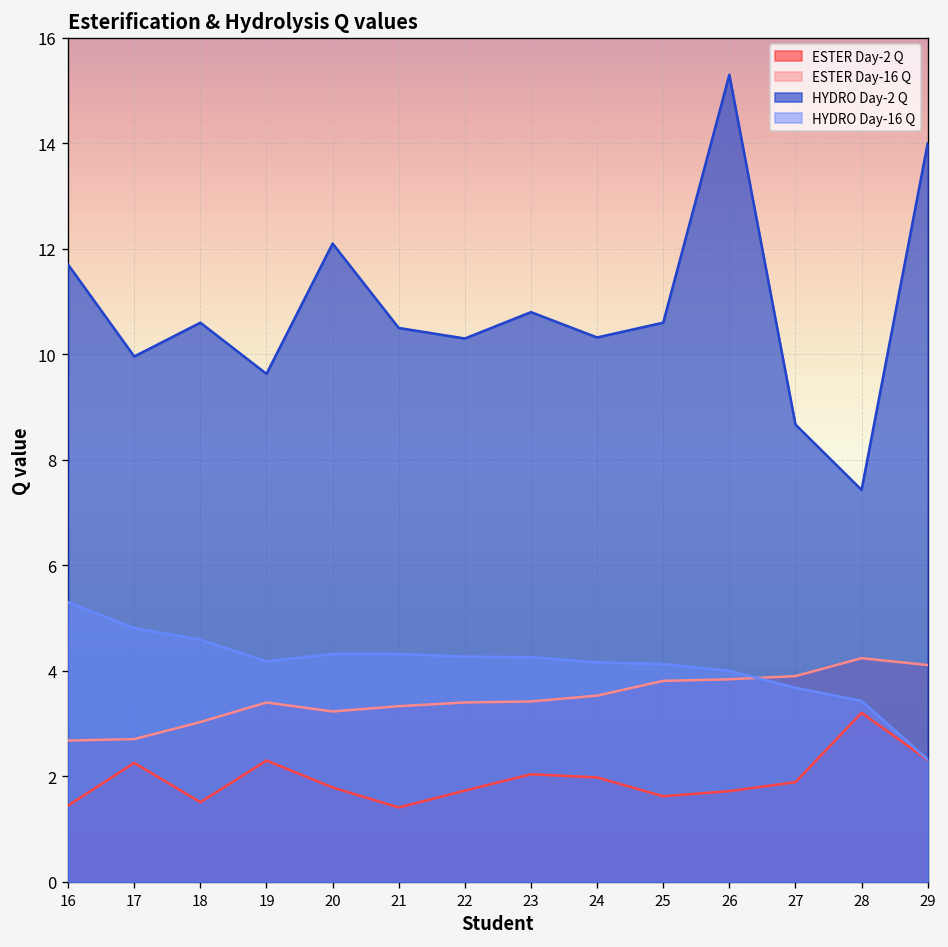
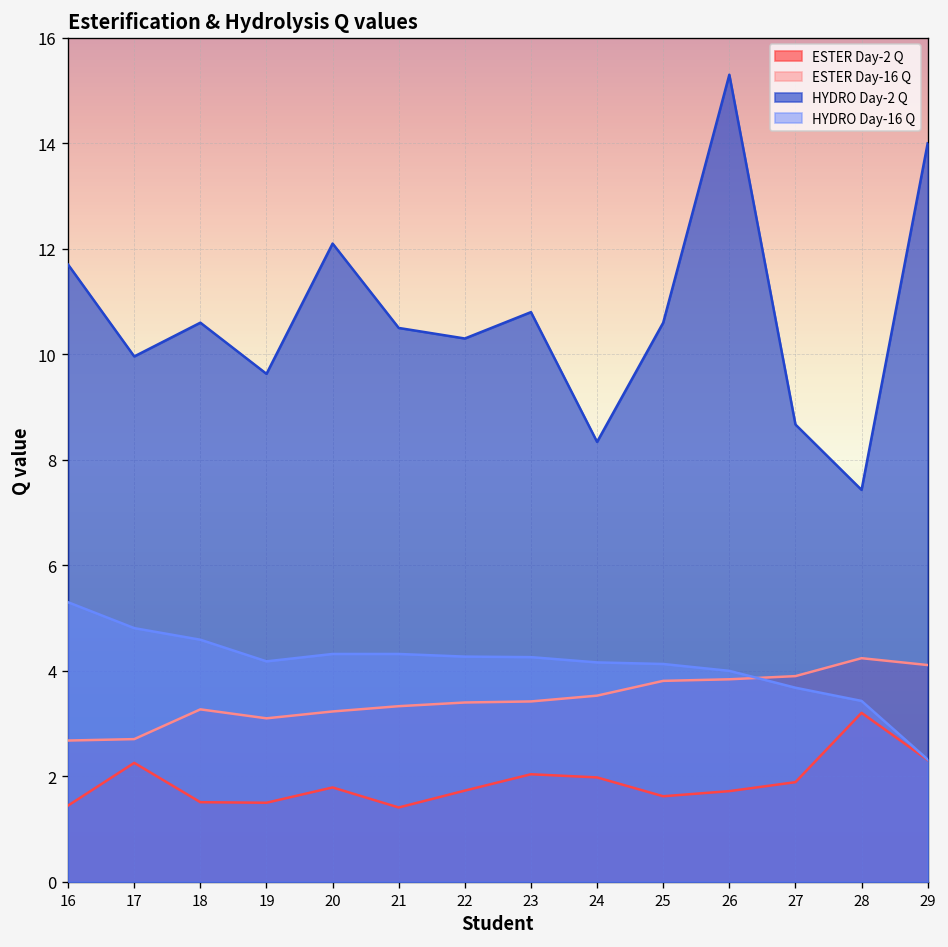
  {
    "ESTER Day-2 Q": {
      "16": 1.4,
      "17": 2.3,
      "18": 1.5,
-     "19": 2.3,
+     "19": 1.5,
      "20": 1.8,
      "21": 1.4,
      "22": 1.7,
      "23": 2.0,
      "24": 2.0,
      "25": 1.6,
      "26": 1.7,
      "27": 1.9,
      "28": 3.2
    },
    "ESTER Day-16 Q": {
      "16": 2.7,
      "17": 2.7,
-     "18": 3.0,
-     "19": 3.4,
+     "18": 3.3,
+     "19": 3.1,
      "20": 3.2,
      "21": 3.3,
      "22": 3.4,
      "23": 3.4,
      "24": 3.5,
      "25": 3.8,
      "26": 3.8,
      "27": 3.9,
      "28": 4.2,
      "29": 4.1
    },
    "HYDRO Day-2 Q": {
      "16": 11.7,
      "17": 10.0,
      "18": 10.6,
      "19": 9.6,
      "20": 12.1,
      "21": 10.5,
      "22": 10.3,
      "23": 10.8,
-     "24": 10.3,
+     "24": 8.3,
      "25": 10.6,
      "26": 15.3,
      "27": 8.7,
      "28": 7.4,
      "29": 14.0
    },
    "HYDRO Day-16 Q": {
      "16": 5.3,
      "17": 4.8,
      "18": 4.6,
      "19": 4.2,
      "20": 4.3,
      "21": 4.3,
      "22": 4.3,
      "23": 4.3,
      "24": 4.2,
      "25": 4.1,
      "26": 4.0,
      "27": 3.7,
      "28": 3.4
    }
  }
